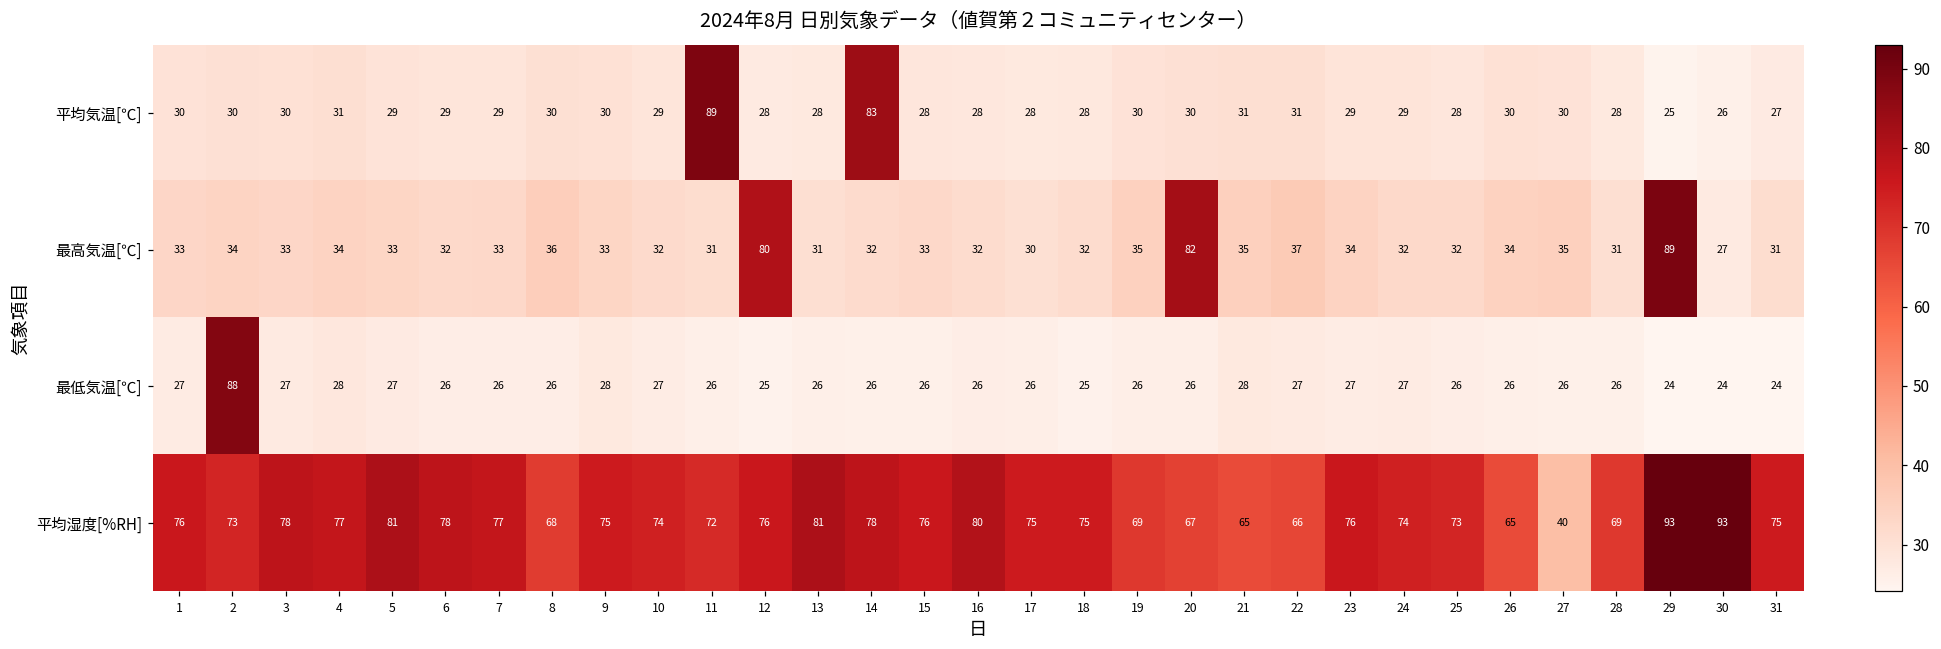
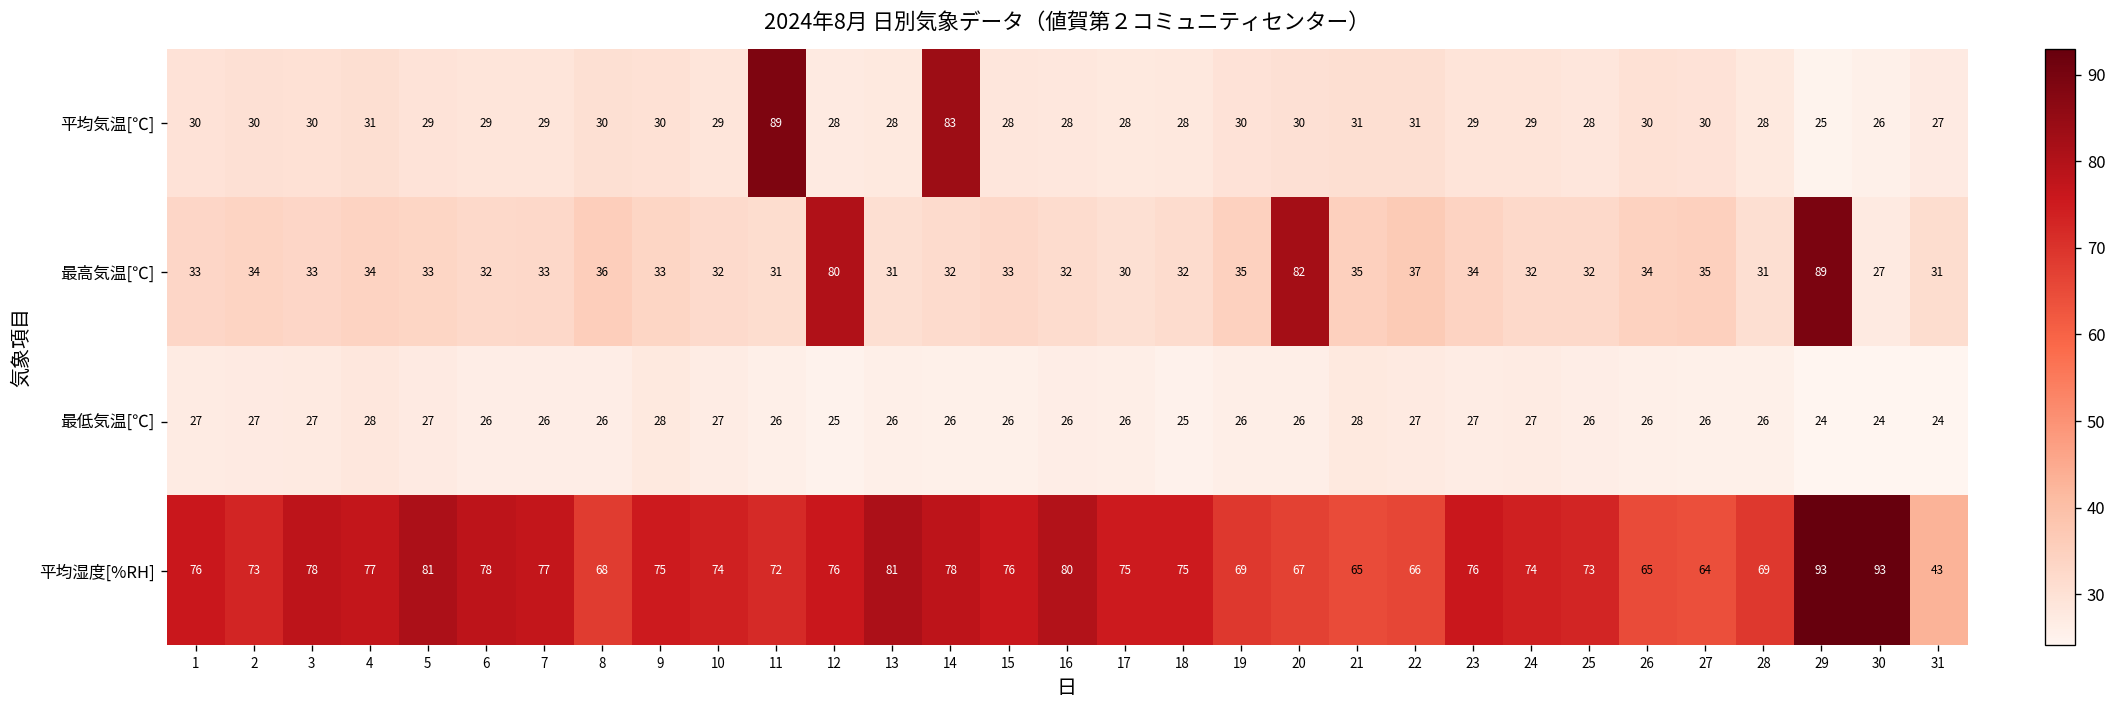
  {
    "平均気温[℃]": {
      "1": 30,
      "2": 30,
      "3": 30,
      "4": 31,
      "5": 29,
      "6": 29,
      "7": 29,
      "8": 30,
      "9": 30,
      "10": 29,
      "11": 89,
      "12": 28,
      "13": 28,
      "14": 83,
      "15": 28,
      "16": 28,
      "17": 28,
      "18": 28,
      "19": 30,
      "20": 30,
      "21": 31,
      "22": 31,
      "23": 29,
      "24": 29,
      "25": 28,
      "26": 30,
      "27": 30,
      "28": 28,
      "29": 25,
      "30": 26,
      "31": 27
    },
    "最高気温[℃]": {
      "1": 33,
      "2": 34,
      "3": 33,
      "4": 34,
      "5": 33,
      "6": 32,
      "7": 33,
      "8": 36,
      "9": 33,
      "10": 32,
      "11": 31,
      "12": 80,
      "13": 31,
      "14": 32,
      "15": 33,
      "16": 32,
      "17": 30,
      "18": 32,
      "19": 35,
      "20": 82,
      "21": 35,
      "22": 37,
      "23": 34,
      "24": 32,
      "25": 32,
      "26": 34,
      "27": 35,
      "28": 31,
      "29": 89,
      "30": 27,
      "31": 31
    },
    "最低気温[℃]": {
      "1": 27,
-     "2": 88,
+     "2": 27,
      "3": 27,
      "4": 28,
      "5": 27,
      "6": 26,
      "7": 26,
      "8": 26,
      "9": 28,
      "10": 27,
      "11": 26,
      "12": 25,
      "13": 26,
      "14": 26,
      "15": 26,
      "16": 26,
      "17": 26,
      "18": 25,
      "19": 26,
      "20": 26,
      "21": 28,
      "22": 27,
      "23": 27,
      "24": 27,
      "25": 26,
      "26": 26,
      "27": 26,
      "28": 26,
      "29": 24,
      "30": 24,
      "31": 24
    },
    "平均湿度[%RH]": {
      "1": 76,
      "2": 73,
      "3": 78,
      "4": 77,
      "5": 81,
      "6": 78,
      "7": 77,
      "8": 68,
      "9": 75,
      "10": 74,
      "11": 72,
      "12": 76,
      "13": 81,
      "14": 78,
      "15": 76,
      "16": 80,
      "17": 75,
      "18": 75,
      "19": 69,
      "20": 67,
      "21": 65,
      "22": 66,
      "23": 76,
      "24": 74,
      "25": 73,
      "26": 65,
-     "27": 40,
+     "27": 64,
      "28": 69,
      "29": 93,
      "30": 93,
-     "31": 75
+     "31": 43
    }
  }
